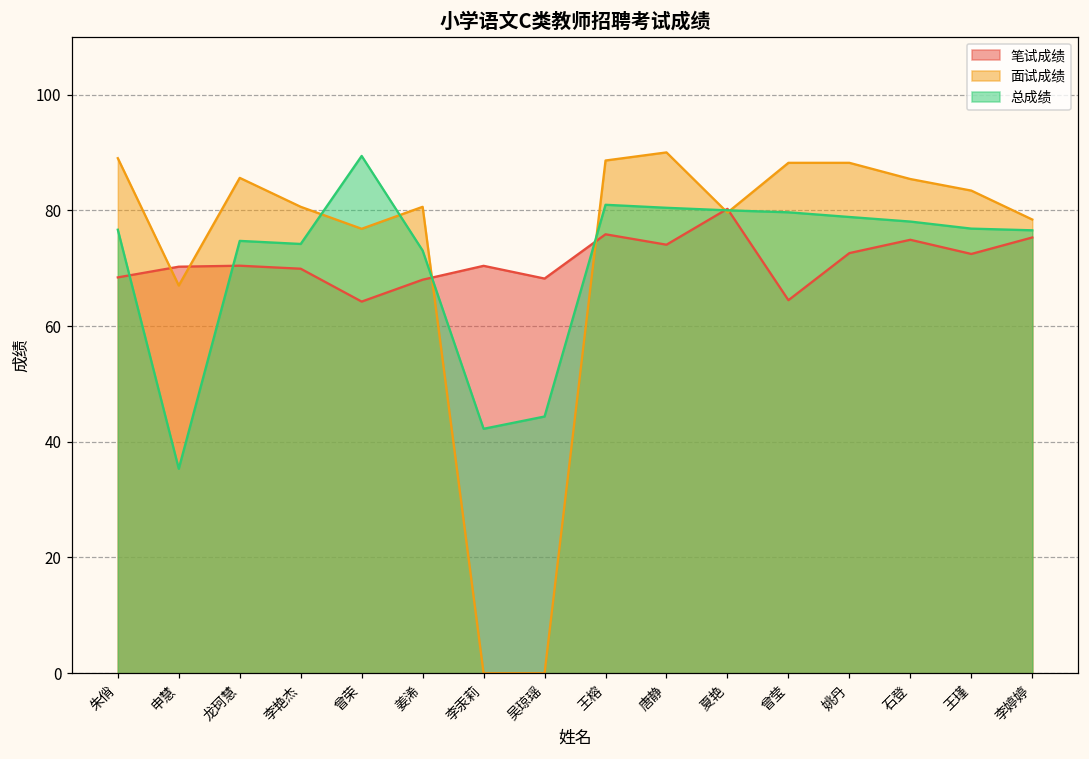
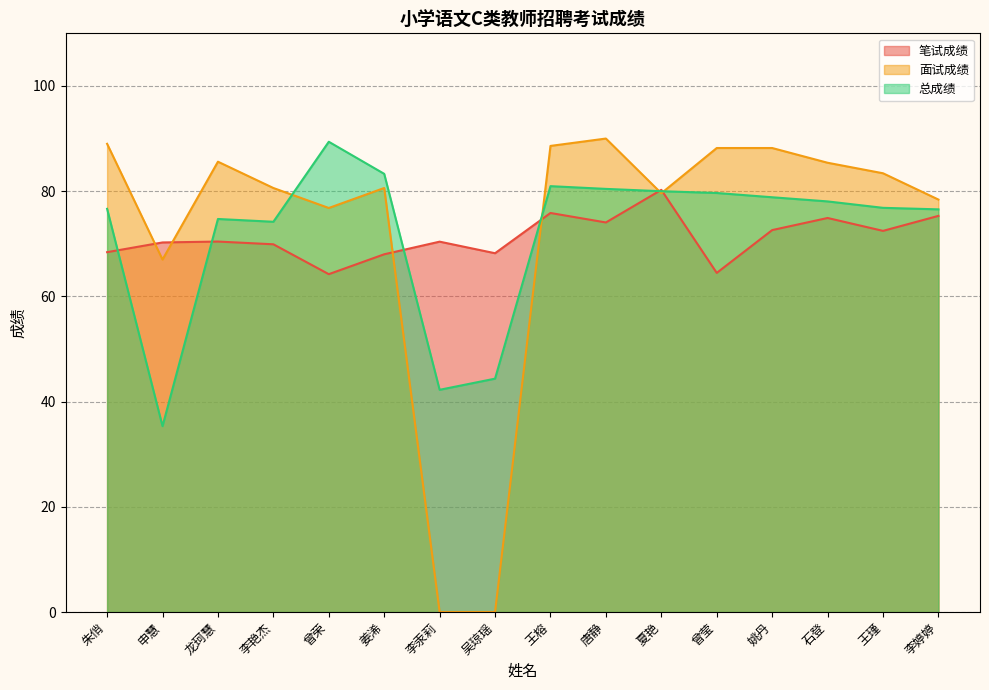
  {
    "笔试成绩": {
      "朱俏": 68,
      "申慧": 70,
      "龙珂慧": 70,
      "李艳杰": 70,
      "曾荣": 64,
      "姜浠": 68,
      "李汞莉": 70,
      "吴琼瑶": 68,
      "王榕": 76,
      "唐静": 74,
      "曾莹": 64,
      "姚丹": 73,
      "石登": 75,
      "王瑾": 72,
      "李婷婷": 75
    },
    "面试成绩": {
      "朱俏": 89,
      "申慧": 67,
      "龙珂慧": 86,
      "李艳杰": 81,
      "曾荣": 77,
      "姜浠": 81,
      "李汞莉": 0,
      "吴琼瑶": 0,
      "王榕": 89,
      "唐静": 90,
      "曾莹": 88,
      "姚丹": 88,
      "石登": 85,
      "王瑾": 83,
      "李婷婷": 78
    },
    "总成绩": {
      "朱俏": 77,
      "申慧": 35,
      "龙珂慧": 75,
      "李艳杰": 74,
      "曾荣": 89,
-     "姜浠": 73,
+     "姜浠": 83,
      "李汞莉": 42,
      "吴琼瑶": 44,
      "王榕": 81,
      "唐静": 80,
      "曾莹": 80,
      "姚丹": 79,
      "石登": 78,
      "王瑾": 77,
      "李婷婷": 77
    }
  }
